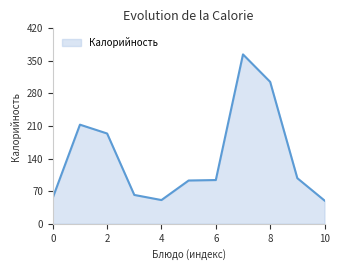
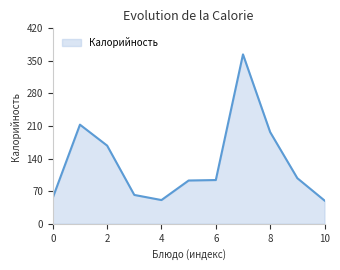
  {
    "0": 60,
-   "2": 190,
+   "2": 170,
    "4": 50,
    "6": 90,
-   "8": 310,
+   "8": 200,
    "10": 50
  }
